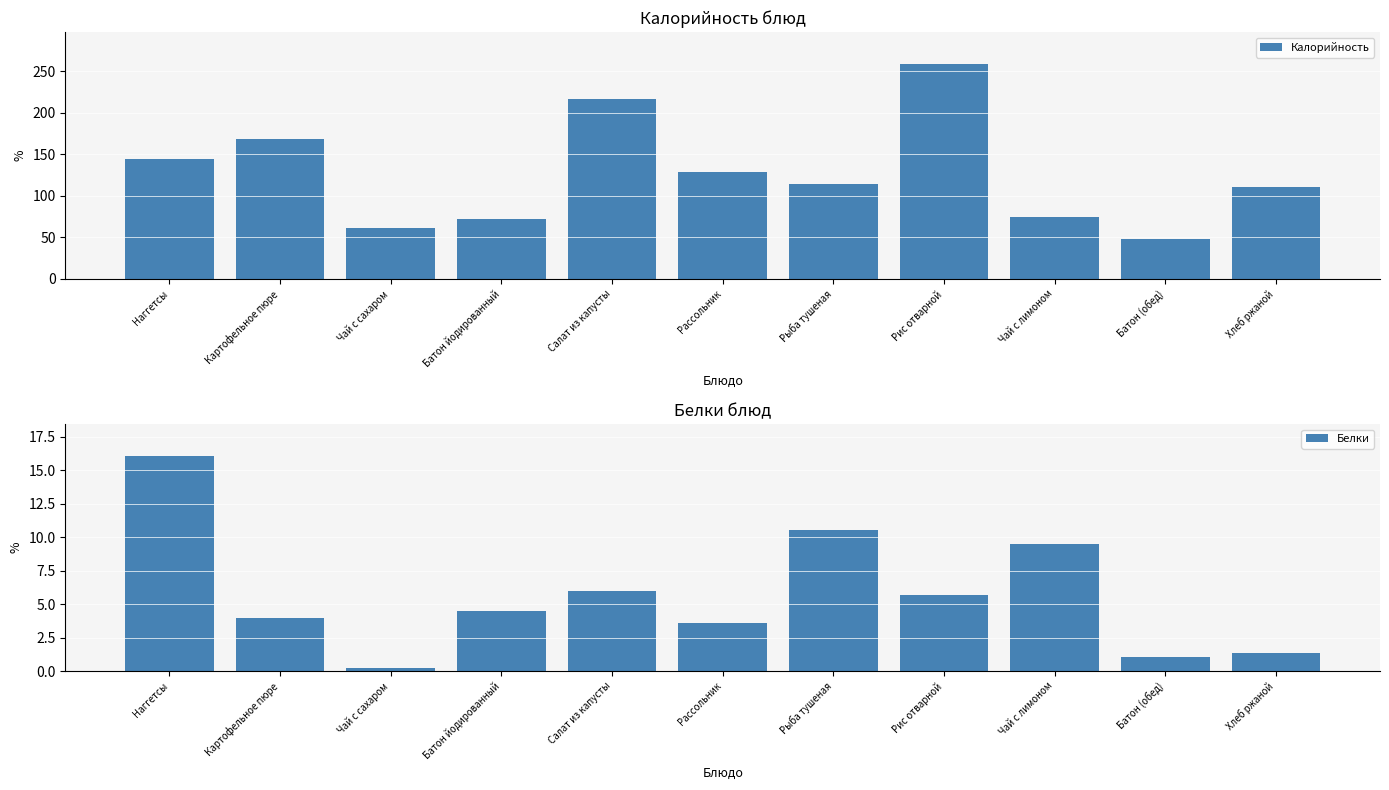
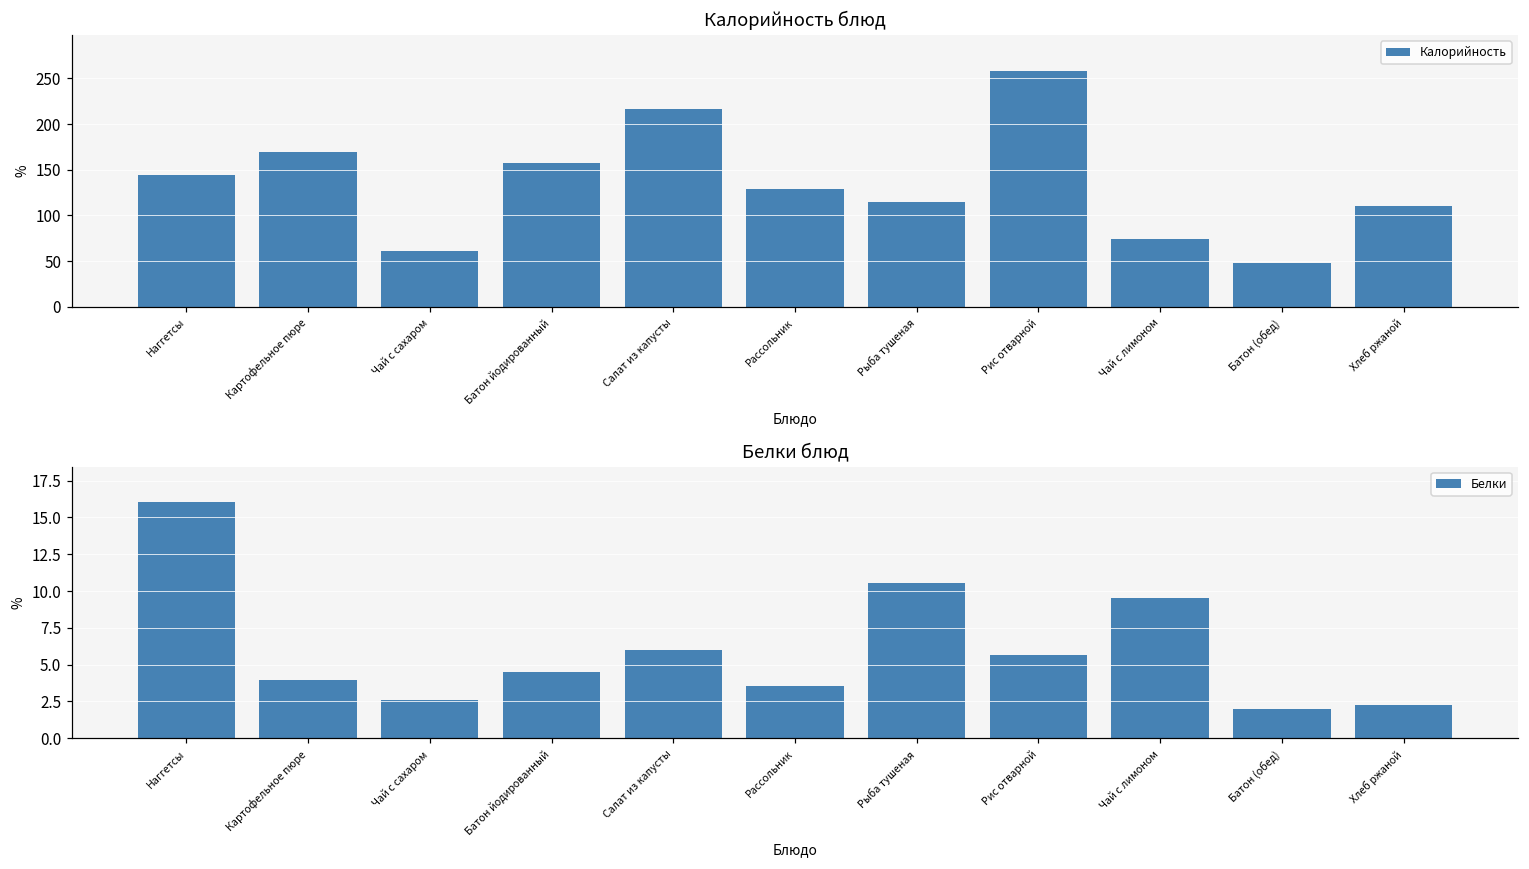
  {
    "Калорийность блюд": {
      "Наггетсы": 140,
      "Картофельное пюре": 170,
      "Чай с сахаром": 60,
-     "Батон йодированный": 70,
+     "Батон йодированный": 160,
      "Салат из капусты": 220,
      "Рассольник": 130,
      "Рыба тушеная": 110,
      "Рис отварной": 260,
      "Чай с лимоном": 70,
      "Батон (обед)": 50,
      "Хлеб ржаной": 110
    },
    "Белки блюд": {
      "Наггетсы": 16.0,
      "Картофельное пюре": 4.0,
-     "Чай с сахаром": 0.2,
+     "Чай с сахаром": 2.6,
      "Батон йодированный": 4.5,
      "Салат из капусты": 6.0,
      "Рассольник": 3.6,
      "Рыба тушеная": 10.6,
      "Рис отварной": 5.7,
      "Чай с лимоном": 9.5,
-     "Батон (обед)": 1.0,
-     "Хлеб ржаной": 1.4
+     "Батон (обед)": 2.0,
+     "Хлеб ржаной": 2.3
    }
  }
